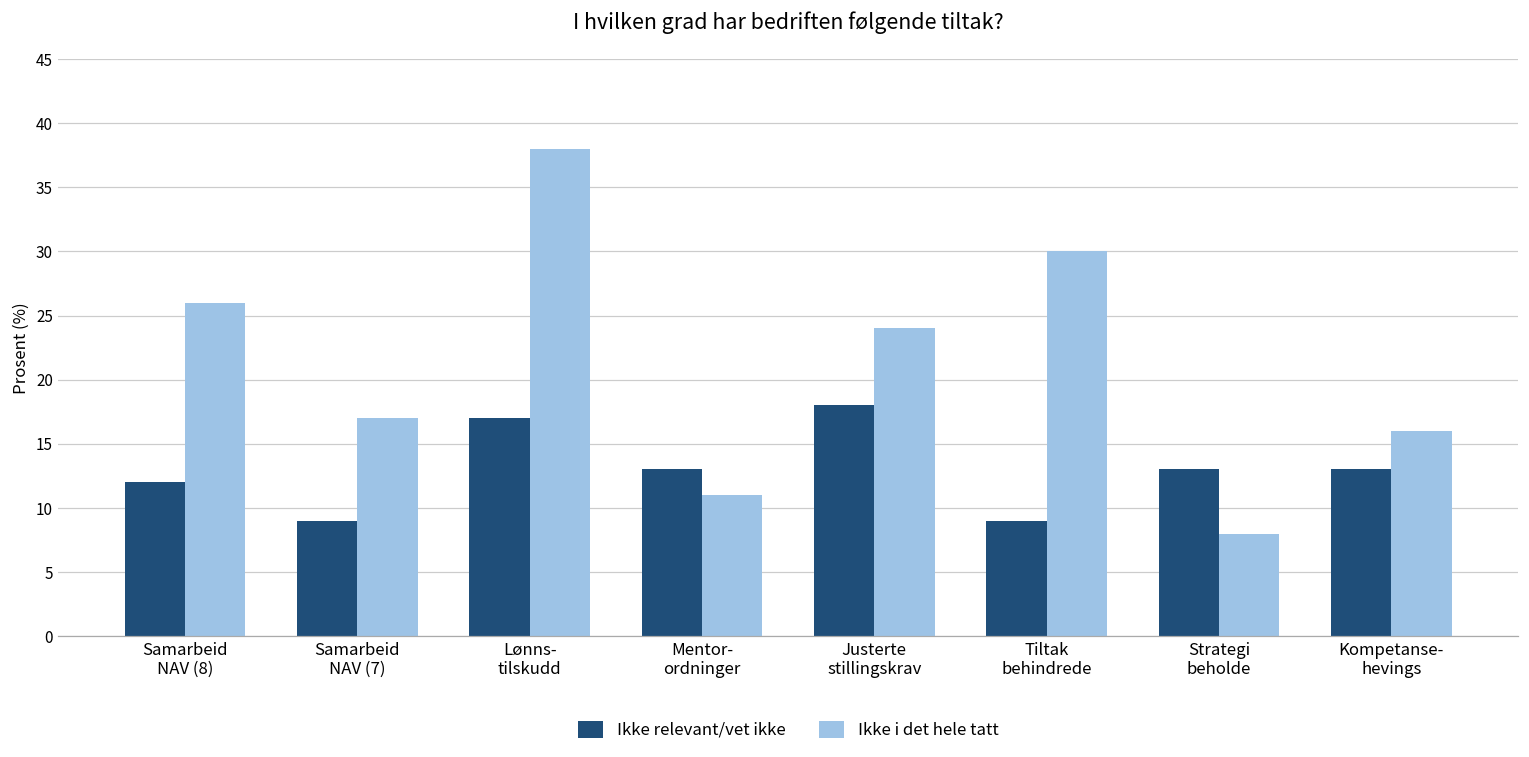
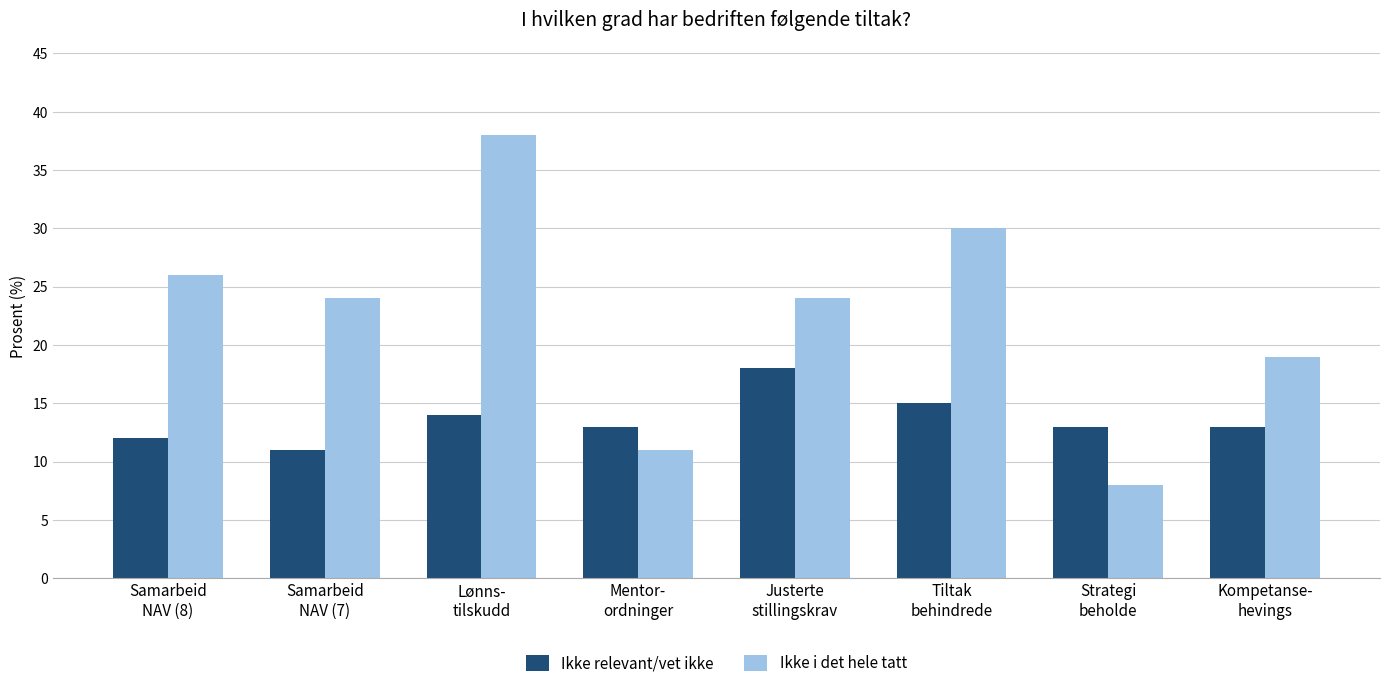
  {
    "Ikke relevant/vet ikke": {
      "Samarbeid NAV (8)": 12,
-     "Samarbeid NAV (7)": 9,
-     "Lønns- tilskudd": 17,
+     "Samarbeid NAV (7)": 11,
+     "Lønns- tilskudd": 14,
      "Mentor- ordninger": 13,
      "Justerte stillingskrav": 18,
-     "Tiltak behindrede": 9,
+     "Tiltak behindrede": 15,
      "Strategi beholde": 13,
      "Kompetanse- hevings": 13
    },
    "Ikke i det hele tatt": {
      "Samarbeid NAV (8)": 26,
-     "Samarbeid NAV (7)": 17,
+     "Samarbeid NAV (7)": 24,
      "Lønns- tilskudd": 38,
      "Mentor- ordninger": 11,
      "Justerte stillingskrav": 24,
      "Tiltak behindrede": 30,
      "Strategi beholde": 8,
-     "Kompetanse- hevings": 16
+     "Kompetanse- hevings": 19
    }
  }
